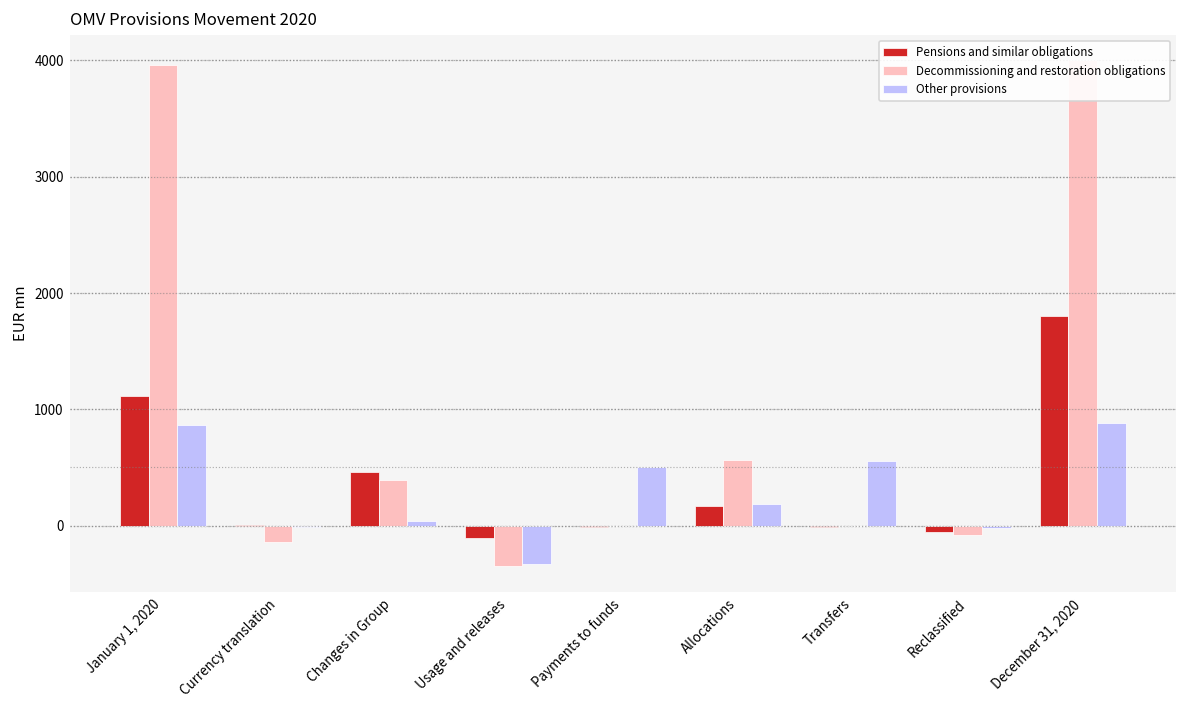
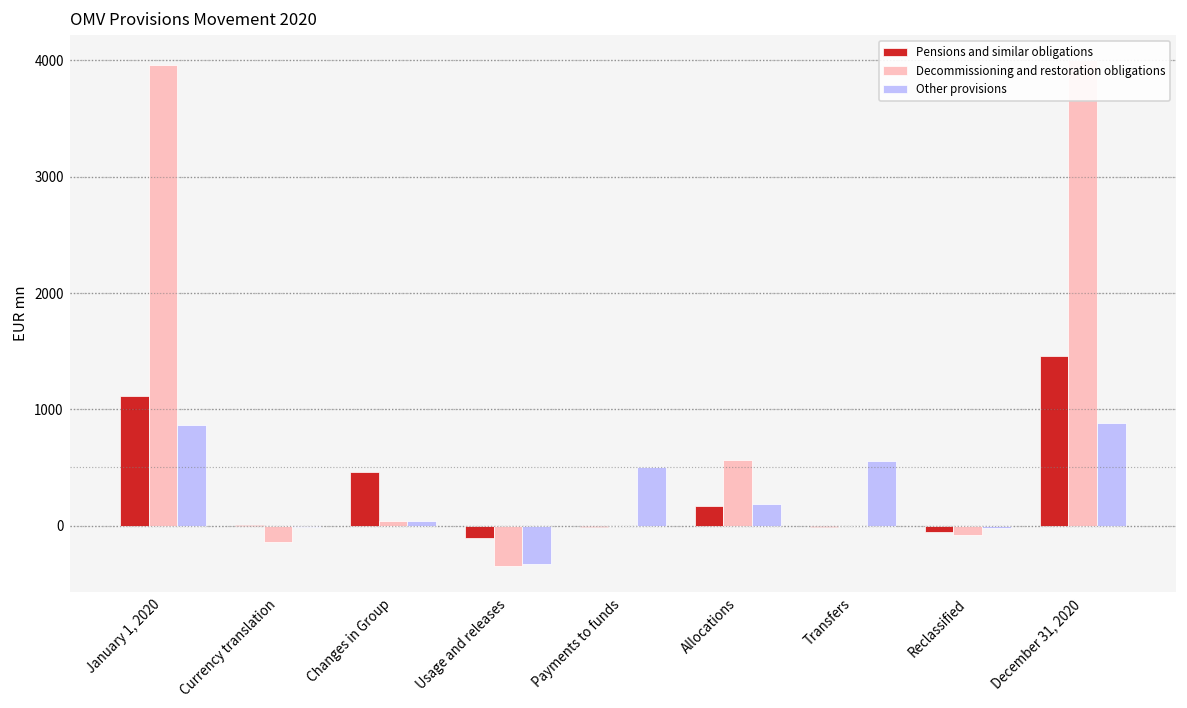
  {
    "Pensions and similar obligations": {
      "January 1, 2020": 1100,
      "Changes in Group": 500,
      "Usage and releases": -100,
      "Allocations": 200,
      "Reclassified": -100,
-     "December 31, 2020": 1800
+     "December 31, 2020": 1500
    },
    "Decommissioning and restoration obligations": {
      "January 1, 2020": 4000,
      "Currency translation": -100,
-     "Changes in Group": 400,
+     "Changes in Group": 0,
      "Usage and releases": -400,
      "Payments to funds": 0,
      "Allocations": 600,
      "Transfers": 0,
      "Reclassified": -100
    },
    "Other provisions": {
      "January 1, 2020": 900,
      "Changes in Group": 0,
      "Usage and releases": -300,
      "Payments to funds": 500,
      "Allocations": 200,
      "Transfers": 600,
      "December 31, 2020": 900
    }
  }
